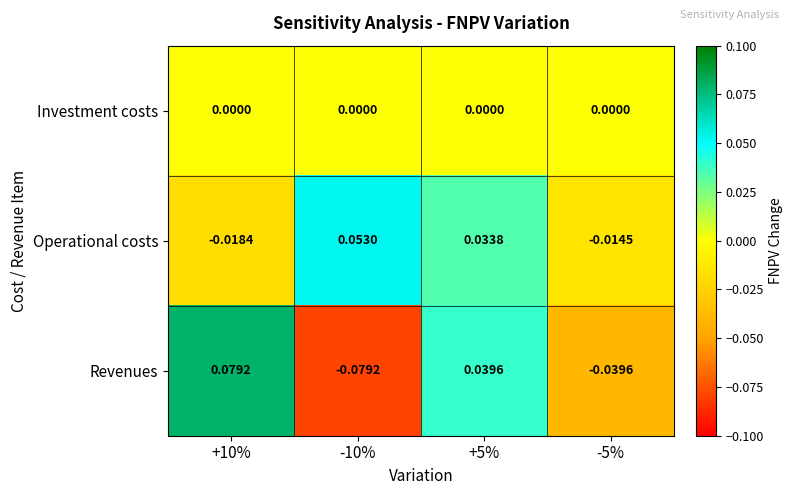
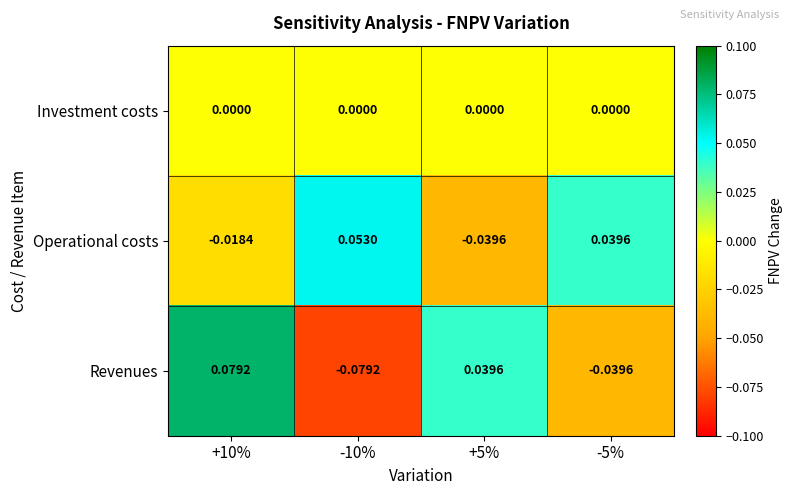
  {
    "Investment costs": {
      "+10%": 0.0000,
      "-10%": 0.0000,
      "+5%": 0.0000,
      "-5%": 0.0000
    },
    "Operational costs": {
      "+10%": -0.0184,
      "-10%": 0.0530,
-     "+5%": 0.0338,
-     "-5%": -0.0145
+     "+5%": -0.0396,
+     "-5%": 0.0396
    },
    "Revenues": {
      "+10%": 0.0792,
      "-10%": -0.0792,
      "+5%": 0.0396,
      "-5%": -0.0396
    }
  }
